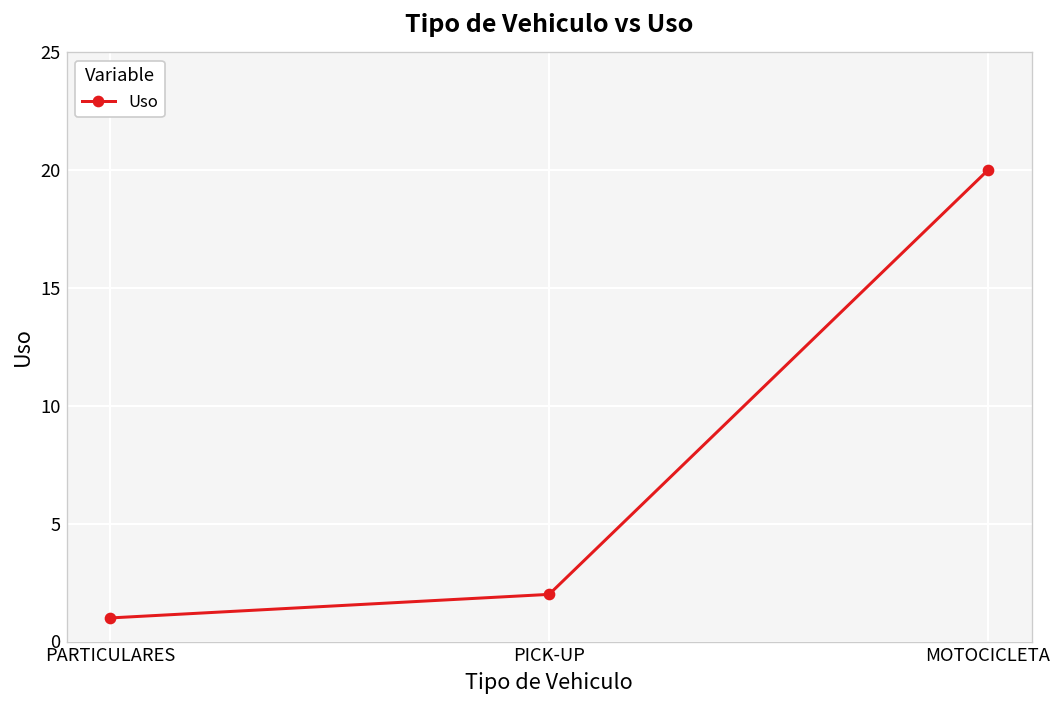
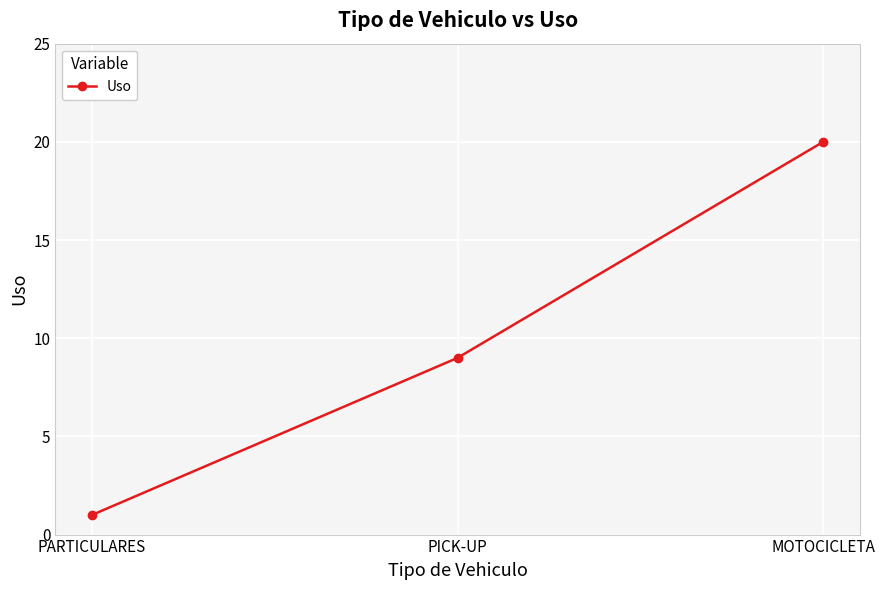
  {
    "PARTICULARES": 1,
-   "PICK-UP": 2,
+   "PICK-UP": 9,
    "MOTOCICLETA": 20
  }
